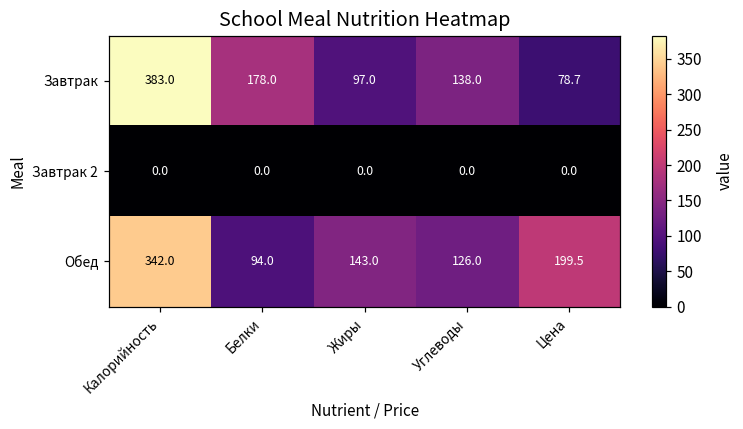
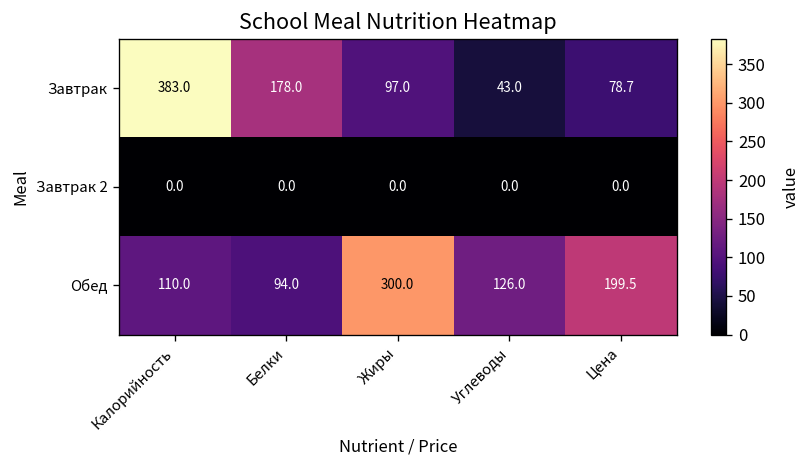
  {
    "Завтрак": {
      "Калорийность": 383.0,
      "Белки": 178.0,
      "Жиры": 97.0,
-     "Углеводы": 138.0,
+     "Углеводы": 43.0,
      "Цена": 78.7
    },
    "Завтрак 2": {
      "Калорийность": 0.0,
      "Белки": 0.0,
      "Жиры": 0.0,
      "Углеводы": 0.0,
      "Цена": 0.0
    },
    "Обед": {
-     "Калорийность": 342.0,
+     "Калорийность": 110.0,
      "Белки": 94.0,
-     "Жиры": 143.0,
+     "Жиры": 300.0,
      "Углеводы": 126.0,
      "Цена": 199.5
    }
  }
